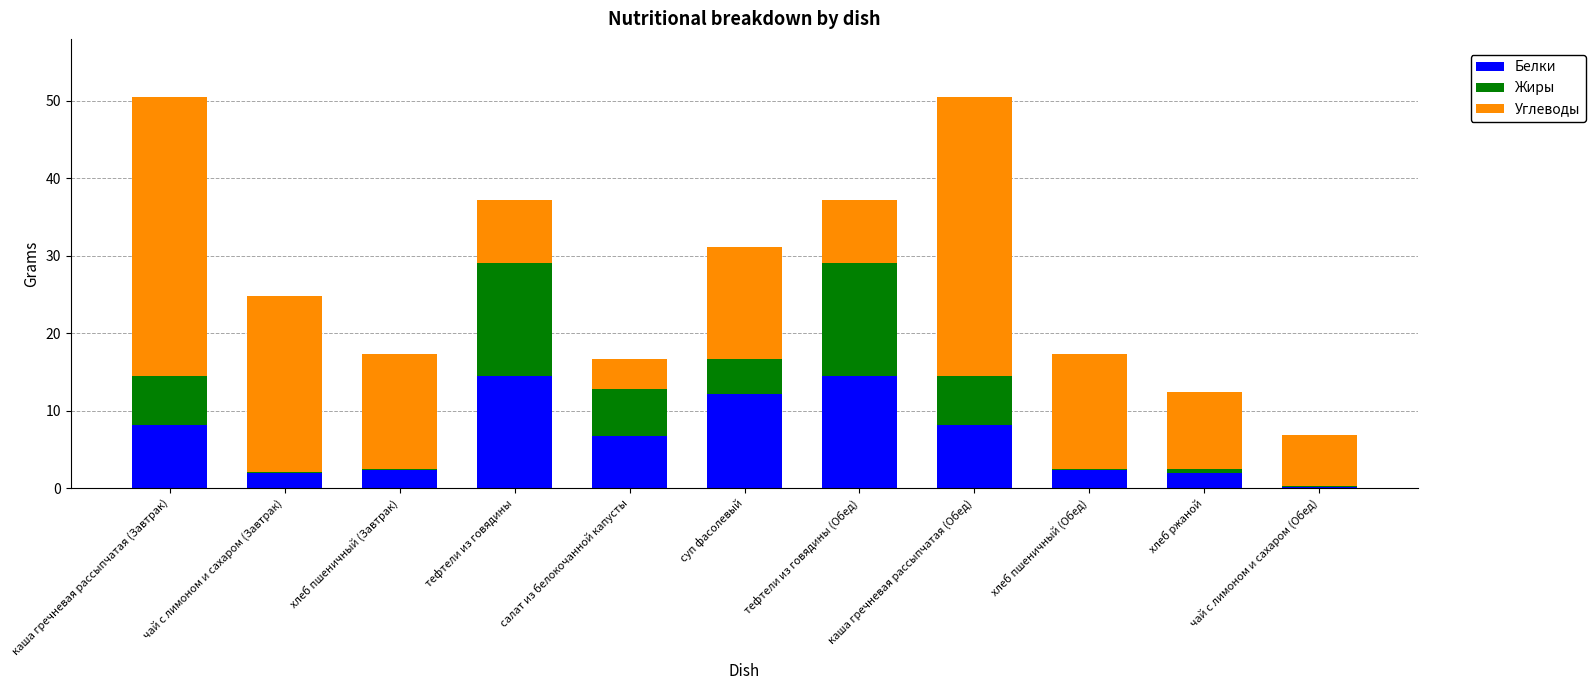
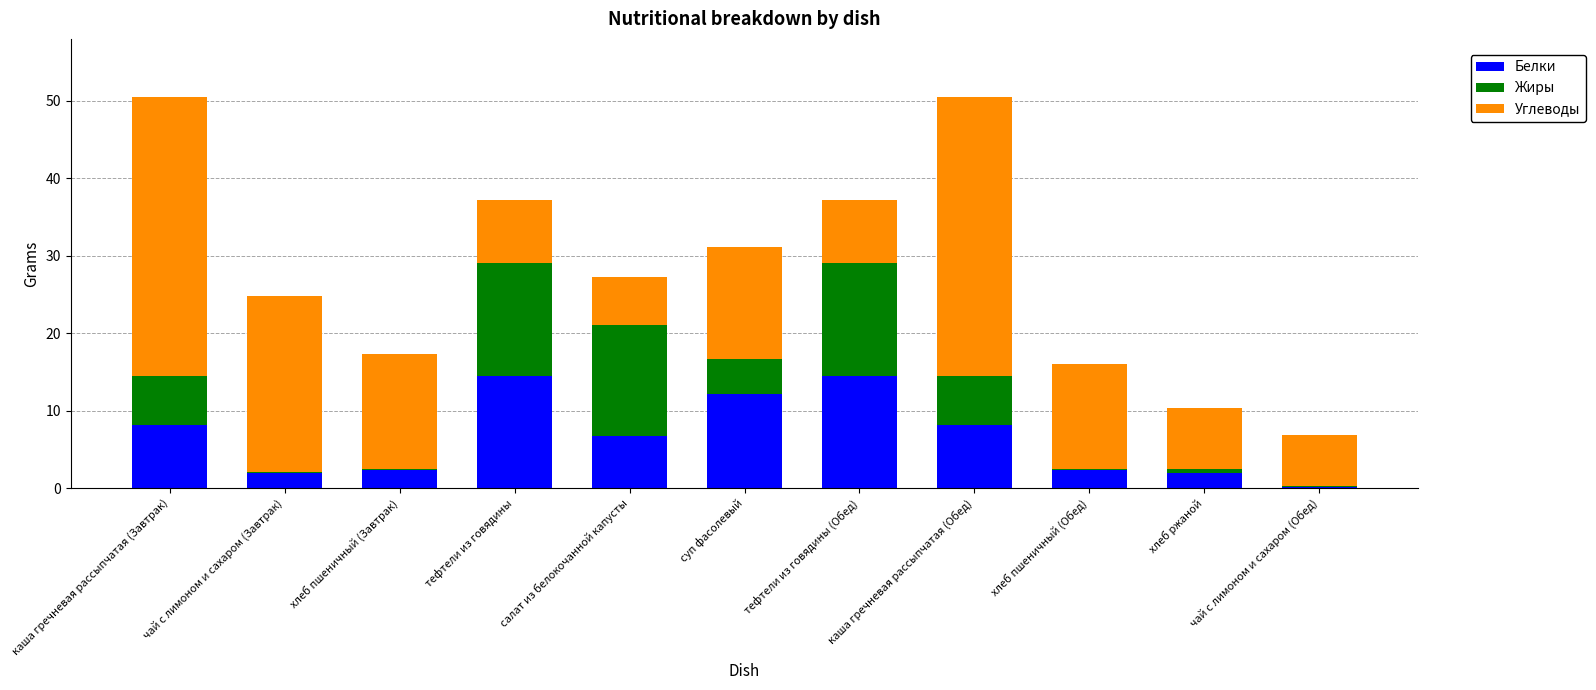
  {
    "Белки": {
      "каша гречневая рассыпчатая (Завтрак)": 8,
      "чай с лимоном и сахаром (Завтрак)": 2,
      "хлеб пшеничный (Завтрак)": 2,
      "тефтели из говядины": 15,
      "салат из белокочанной капусты": 7,
      "суп фасолевый": 12,
      "тефтели из говядины (Обед)": 15,
      "каша гречневая рассыпчатая (Обед)": 8,
      "хлеб пшеничный (Обед)": 2,
      "хлеб ржаной": 2
    },
    "Жиры": {
      "каша гречневая рассыпчатая (Завтрак)": 6,
      "тефтели из говядины": 15,
-     "салат из белокочанной капусты": 6,
+     "салат из белокочанной капусты": 14,
      "суп фасолевый": 5,
      "тефтели из говядины (Обед)": 15,
      "каша гречневая рассыпчатая (Обед)": 6,
      "хлеб ржаной": 0
    },
    "Углеводы": {
      "каша гречневая рассыпчатая (Завтрак)": 36,
      "чай с лимоном и сахаром (Завтрак)": 23,
      "хлеб пшеничный (Завтрак)": 15,
      "тефтели из говядины": 8,
-     "салат из белокочанной капусты": 4,
+     "салат из белокочанной капусты": 6,
      "суп фасолевый": 14,
      "тефтели из говядины (Обед)": 8,
      "каша гречневая рассыпчатая (Обед)": 36,
-     "хлеб пшеничный (Обед)": 15,
-     "хлеб ржаной": 10,
+     "хлеб пшеничный (Обед)": 14,
+     "хлеб ржаной": 8,
      "чай с лимоном и сахаром (Обед)": 7
    }
  }
